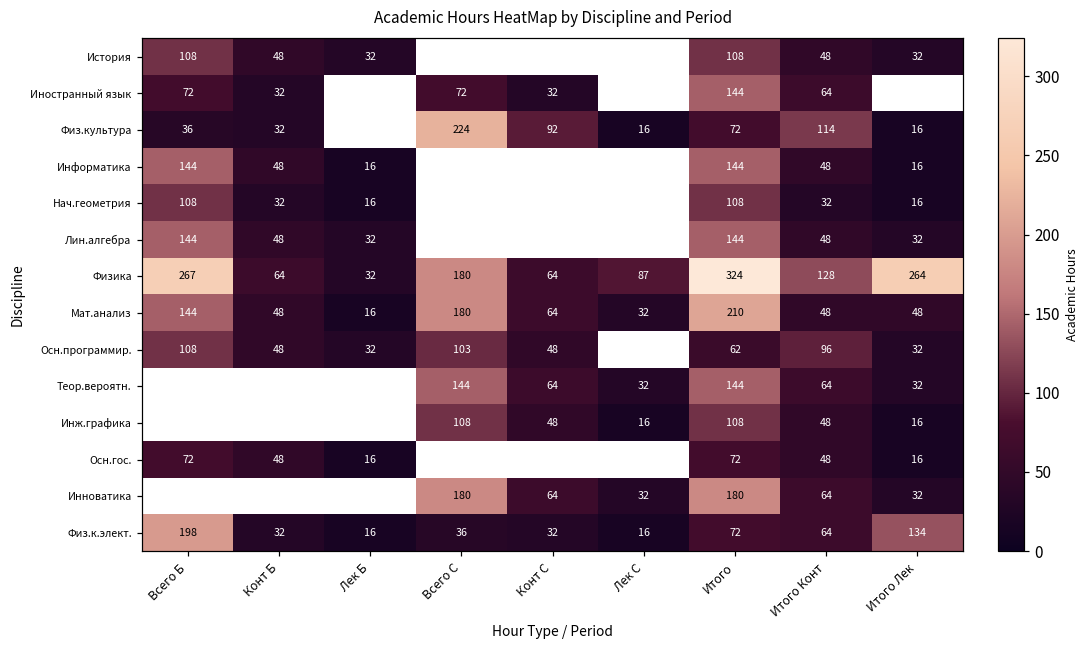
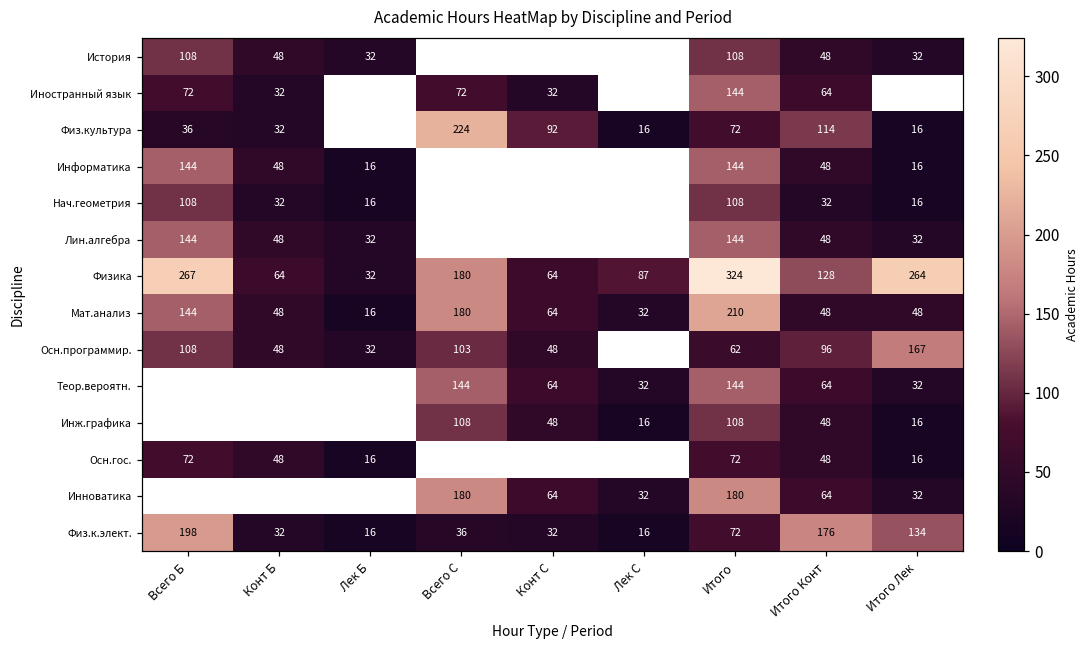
  {
    "История": {
      "Всего Б": 108,
      "Конт Б": 48,
      "Лек Б": 32,
      "Итого": 108,
      "Итого Конт": 48,
      "Итого Лек": 32
    },
    "Иностранный язык": {
      "Всего Б": 72,
      "Конт Б": 32,
      "Всего C": 72,
      "Конт C": 32,
      "Итого": 144,
      "Итого Конт": 64
    },
    "Физ.культура": {
      "Всего Б": 36,
      "Конт Б": 32,
      "Всего C": 224,
      "Конт C": 92,
      "Лек C": 16,
      "Итого": 72,
      "Итого Конт": 114,
      "Итого Лек": 16
    },
    "Информатика": {
      "Всего Б": 144,
      "Конт Б": 48,
      "Лек Б": 16,
      "Итого": 144,
      "Итого Конт": 48,
      "Итого Лек": 16
    },
    "Нач.геометрия": {
      "Всего Б": 108,
      "Конт Б": 32,
      "Лек Б": 16,
      "Итого": 108,
      "Итого Конт": 32,
      "Итого Лек": 16
    },
    "Лин.алгебра": {
      "Всего Б": 144,
      "Конт Б": 48,
      "Лек Б": 32,
      "Итого": 144,
      "Итого Конт": 48,
      "Итого Лек": 32
    },
    "Физика": {
      "Всего Б": 267,
      "Конт Б": 64,
      "Лек Б": 32,
      "Всего C": 180,
      "Конт C": 64,
      "Лек C": 87,
      "Итого": 324,
      "Итого Конт": 128,
      "Итого Лек": 264
    },
    "Мат.анализ": {
      "Всего Б": 144,
      "Конт Б": 48,
      "Лек Б": 16,
      "Всего C": 180,
      "Конт C": 64,
      "Лек C": 32,
      "Итого": 210,
      "Итого Конт": 48,
      "Итого Лек": 48
    },
    "Осн.программир.": {
      "Всего Б": 108,
      "Конт Б": 48,
      "Лек Б": 32,
      "Всего C": 103,
      "Конт C": 48,
      "Итого": 62,
      "Итого Конт": 96,
-     "Итого Лек": 32
+     "Итого Лек": 167
    },
    "Теор.вероятн.": {
      "Всего C": 144,
      "Конт C": 64,
      "Лек C": 32,
      "Итого": 144,
      "Итого Конт": 64,
      "Итого Лек": 32
    },
    "Инж.графика": {
      "Всего C": 108,
      "Конт C": 48,
      "Лек C": 16,
      "Итого": 108,
      "Итого Конт": 48,
      "Итого Лек": 16
    },
    "Осн.гос.": {
      "Всего Б": 72,
      "Конт Б": 48,
      "Лек Б": 16,
      "Итого": 72,
      "Итого Конт": 48,
      "Итого Лек": 16
    },
    "Инноватика": {
      "Всего C": 180,
      "Конт C": 64,
      "Лек C": 32,
      "Итого": 180,
      "Итого Конт": 64,
      "Итого Лек": 32
    },
    "Физ.к.элект.": {
      "Всего Б": 198,
      "Конт Б": 32,
      "Лек Б": 16,
      "Всего C": 36,
      "Конт C": 32,
      "Лек C": 16,
      "Итого": 72,
-     "Итого Конт": 64,
+     "Итого Конт": 176,
      "Итого Лек": 134
    }
  }
